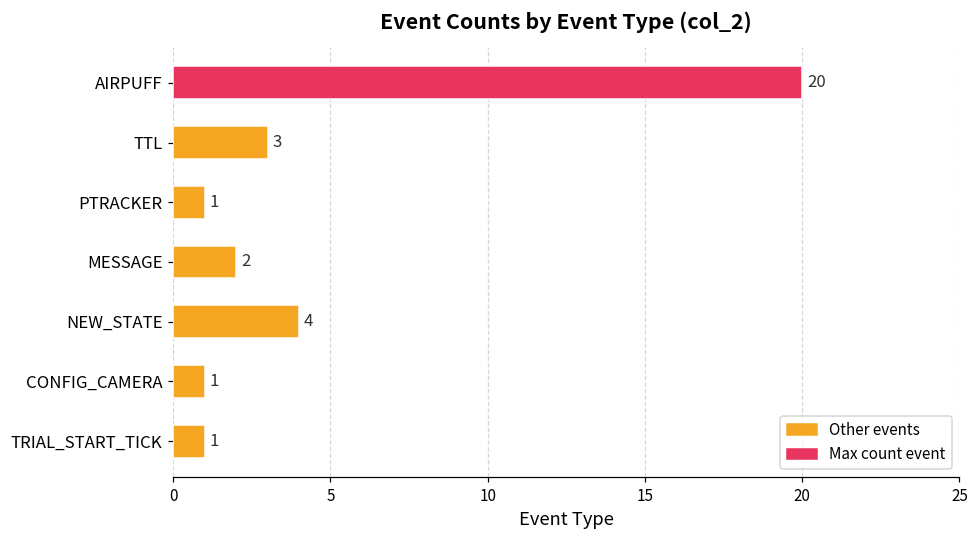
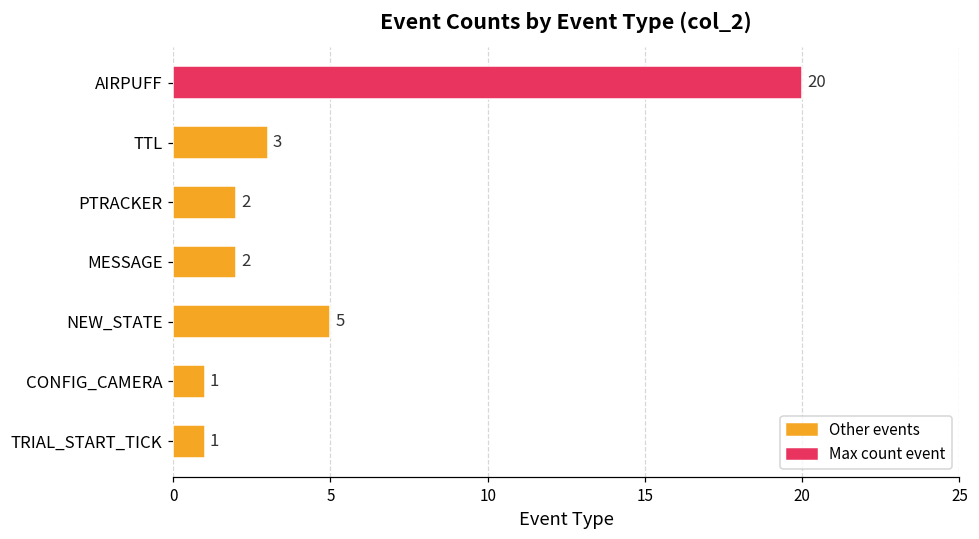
  {
    "AIRPUFF": 20,
    "TTL": 3,
-   "PTRACKER": 1,
+   "PTRACKER": 2,
    "MESSAGE": 2,
-   "NEW_STATE": 4,
+   "NEW_STATE": 5,
    "CONFIG_CAMERA": 1,
    "TRIAL_START_TICK": 1
  }
